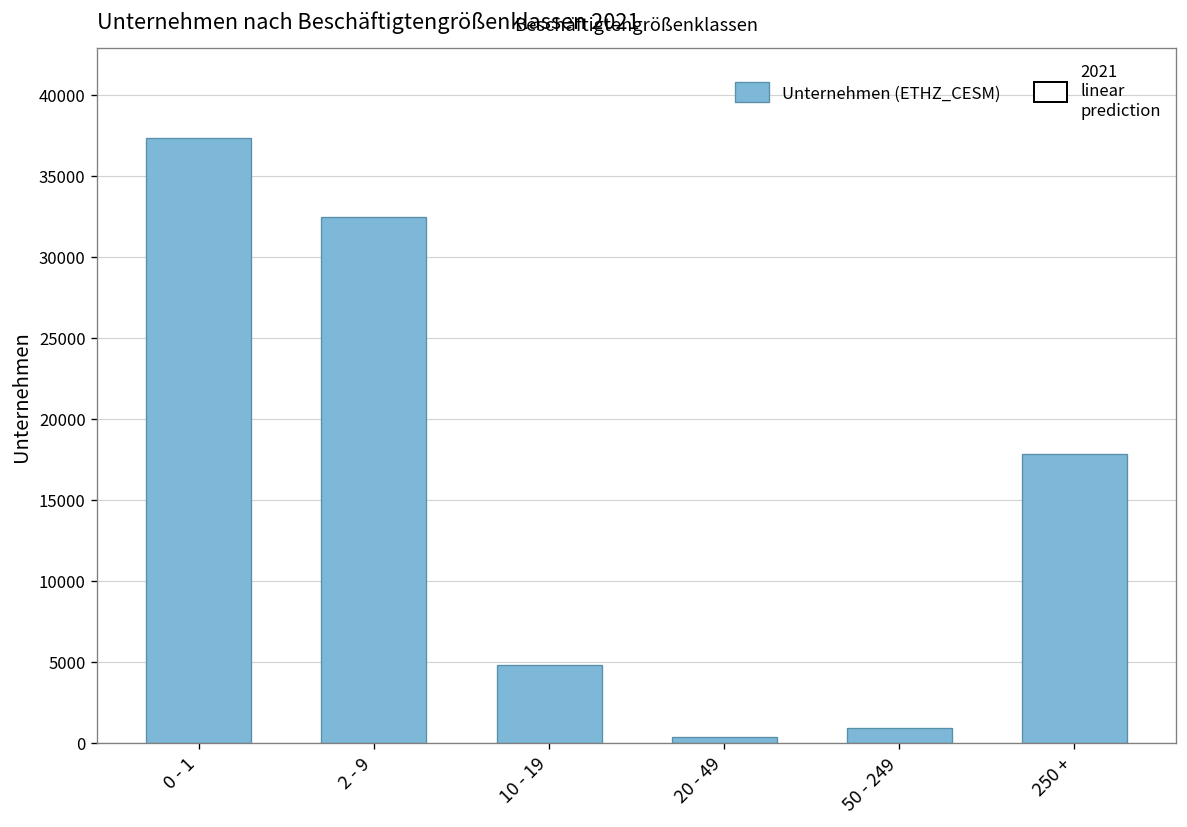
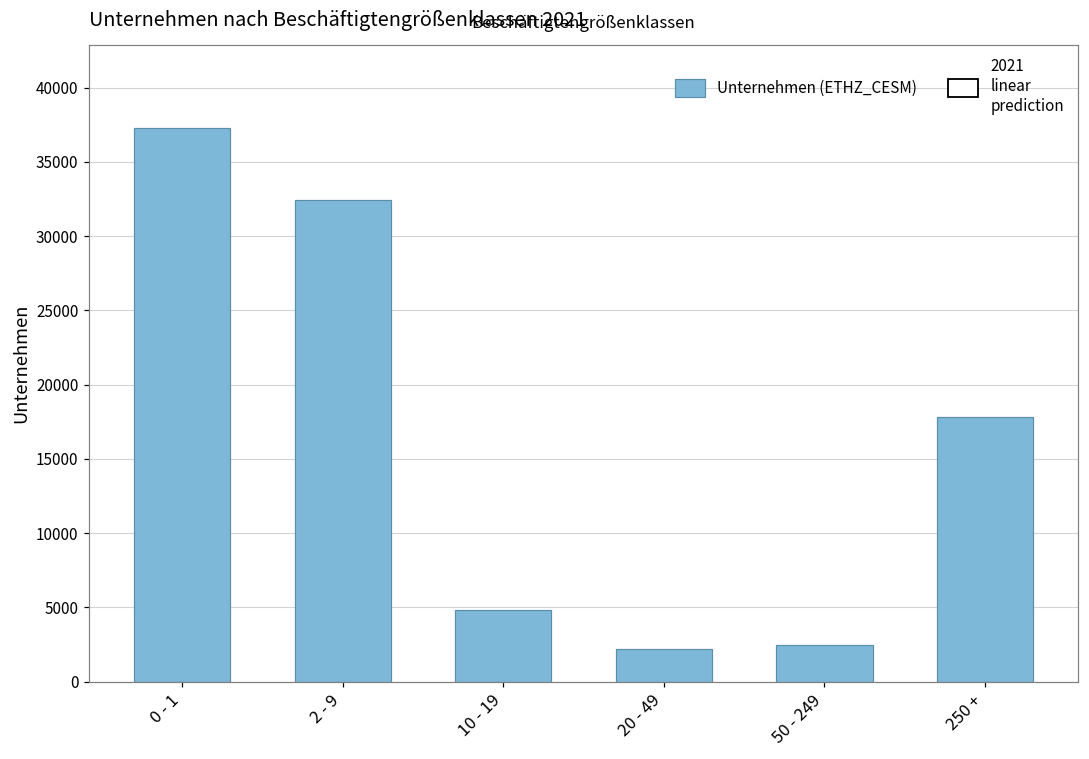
  {
    "0 - 1": 37300,
    "2 - 9": 32400,
    "10 - 19": 4800,
-   "20 - 49": 400,
-   "50 - 249": 900,
+   "20 - 49": 2200,
+   "50 - 249": 2500,
    "250 +": 17800
  }
